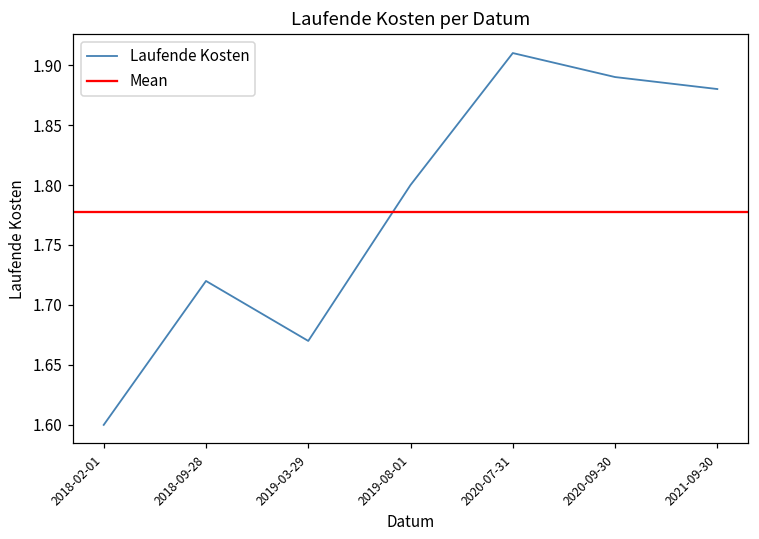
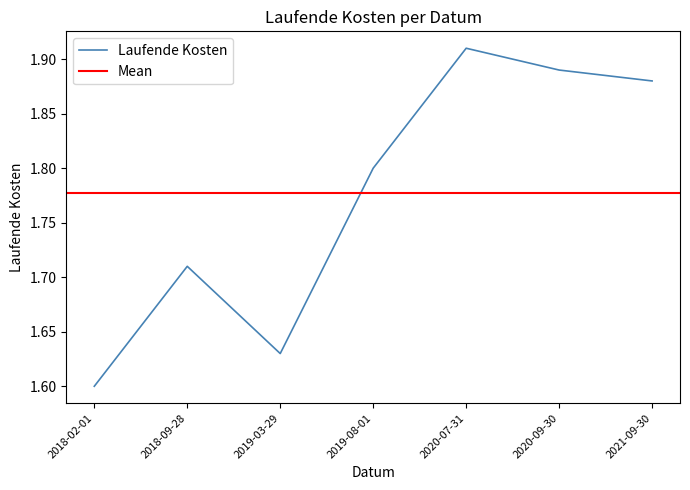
  {
    "2018-02-01": 1.60,
-   "2018-09-28": 1.72,
-   "2019-03-29": 1.67,
+   "2018-09-28": 1.71,
+   "2019-03-29": 1.63,
    "2019-08-01": 1.80,
    "2020-07-31": 1.91,
    "2020-09-30": 1.89,
    "2021-09-30": 1.88
  }
